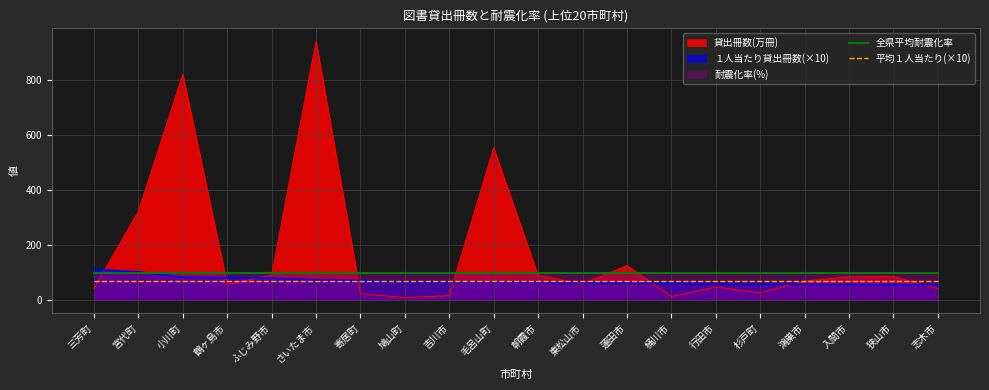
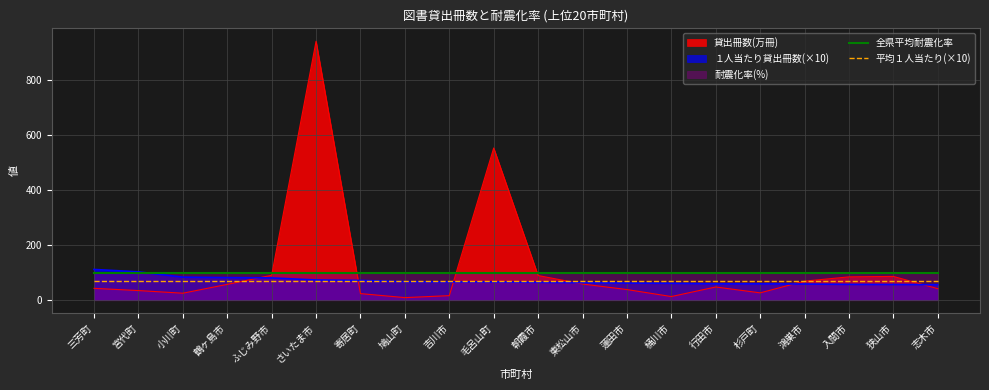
  {
    "貸出冊数(万冊)": {
      "三芳町": 40,
-     "宮代町": 320,
-     "小川町": 820,
+     "宮代町": 40,
+     "小川町": 30,
      "鶴ヶ島市": 60,
      "ふじみ野市": 90,
      "さいたま市": 940,
      "寄居町": 20,
      "鳩山町": 10,
      "吉川市": 20,
      "毛呂山町": 550,
      "朝霞市": 90,
-     "蓮田市": 130,
+     "蓮田市": 40,
      "桶川市": 10,
      "行田市": 50,
      "杉戸町": 30,
      "入間市": 80,
      "狭山市": 90,
      "志木市": 40
    },
    "１人当たり貸出冊数(×10)": {
      "三芳町": 110,
      "小川町": 80,
      "鶴ヶ島市": 80,
      "ふじみ野市": 80,
      "行田市": 60,
      "杉戸町": 60,
      "鴻巣市": 60,
      "入間市": 60,
      "狭山市": 60,
      "志木市": 60
    },
    "耐震化率(%)": {
      "三芳町": 100,
      "小川町": 100,
      "鶴ヶ島市": 100,
      "ふじみ野市": 100,
      "さいたま市": 100,
      "寄居町": 100,
      "鳩山町": 100,
      "吉川市": 100,
      "毛呂山町": 100,
      "朝霞市": 100,
      "東松山市": 100,
      "蓮田市": 100,
      "桶川市": 100,
      "行田市": 100,
      "杉戸町": 100,
      "鴻巣市": 100,
      "入間市": 100,
      "狭山市": 100,
      "志木市": 100
    },
    "平均１人当たり(×10)": {
      "三芳町": 70,
      "宮代町": 70,
      "小川町": 70,
      "鶴ヶ島市": 70,
      "ふじみ野市": 70,
      "行田市": 70,
      "杉戸町": 70,
      "入間市": 70,
      "狭山市": 70,
      "志木市": 70
    }
  }
